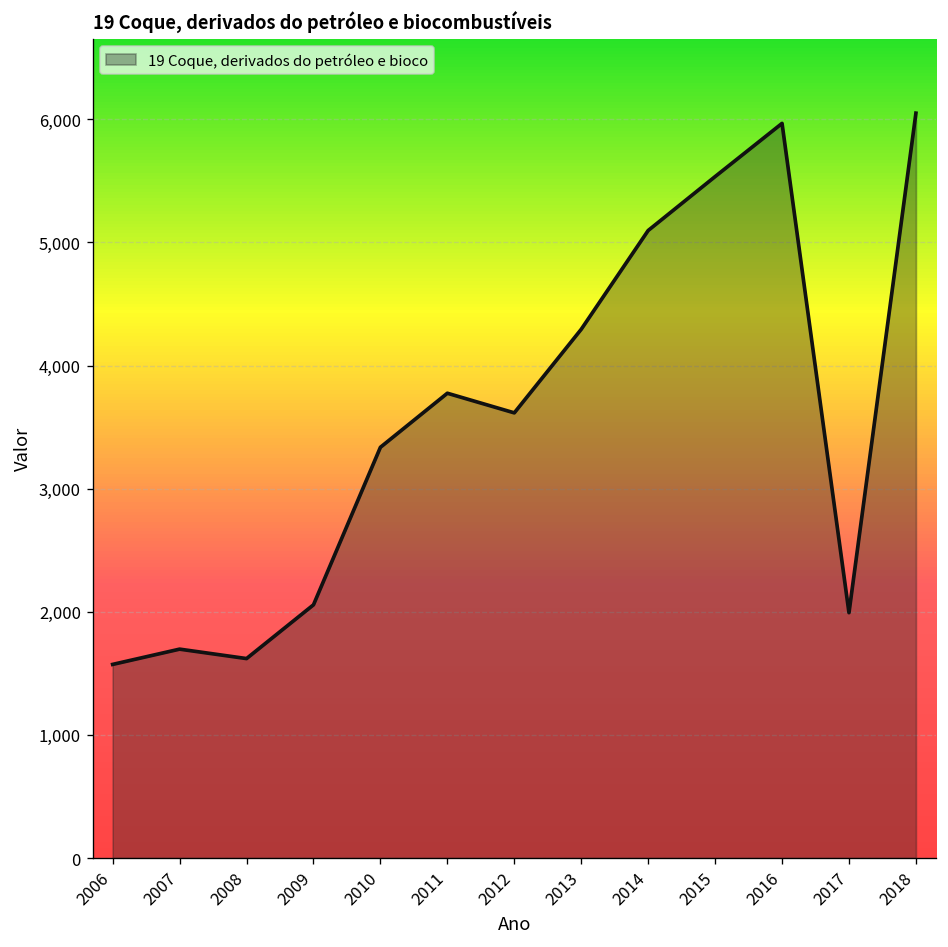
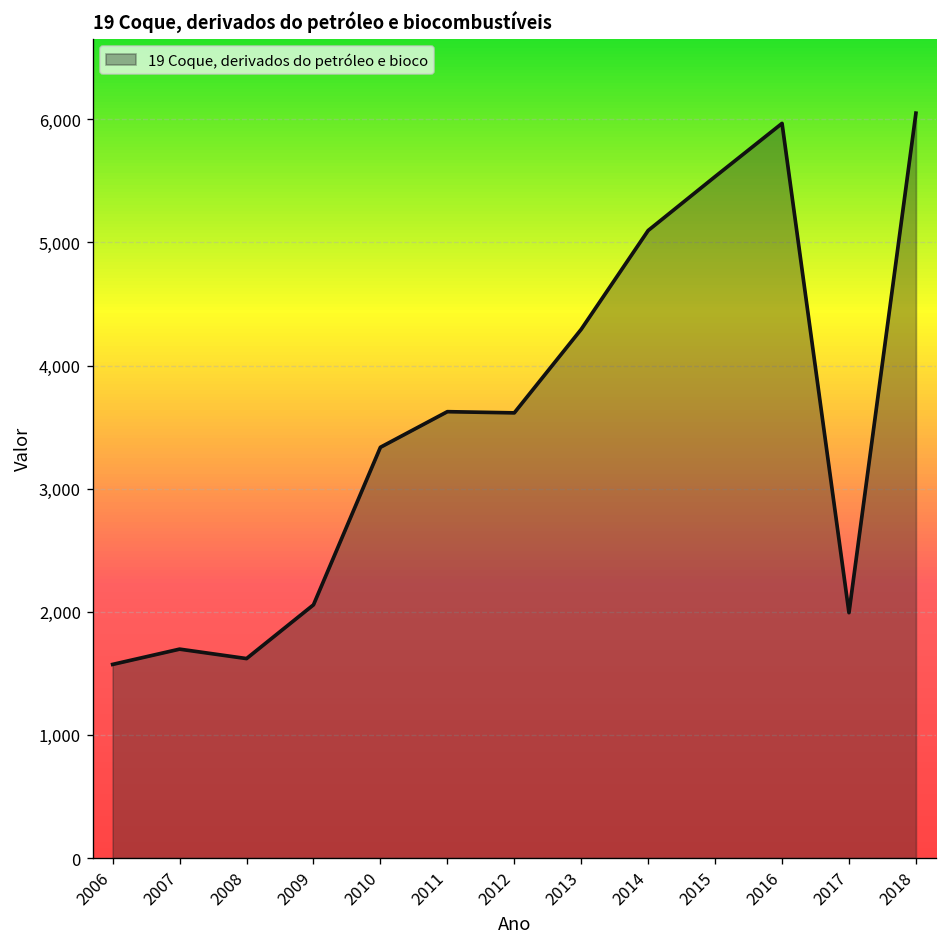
  {
    "2006": "1,570",
    "2007": "1,700",
    "2008": "1,620",
    "2009": "2,060",
    "2010": "3,340",
-   "2011": "3,770",
+   "2011": "3,630",
    "2012": "3,620",
    "2013": "4,290",
    "2014": "5,100",
    "2015": "5,530",
    "2016": "5,970",
    "2017": "1,990",
    "2018": "6,050"
  }
